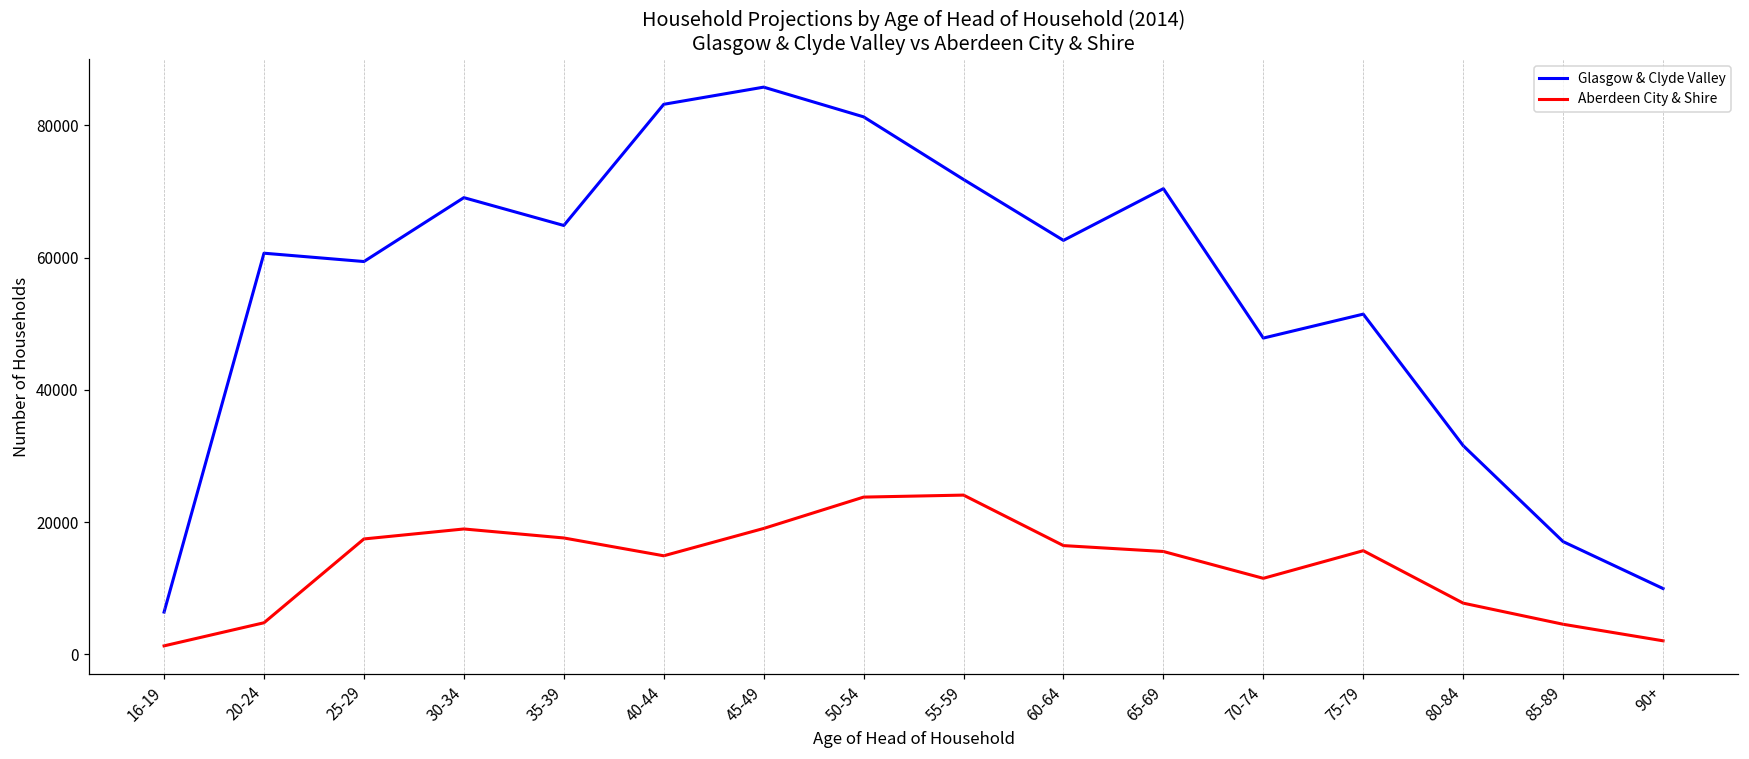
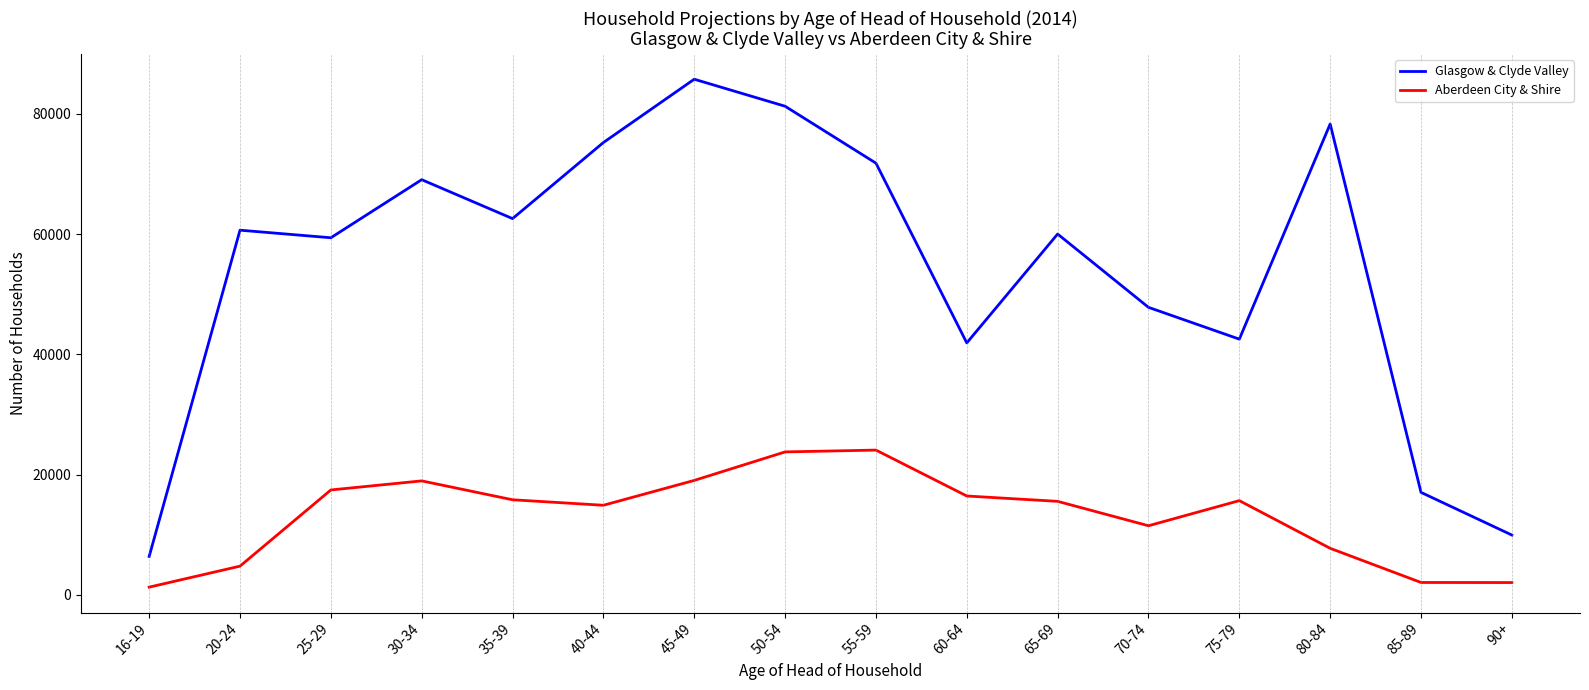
  {
    "Glasgow & Clyde Valley": {
      "16-19": 6000,
      "20-24": 61000,
      "25-29": 59000,
      "30-34": 69000,
-     "35-39": 65000,
-     "40-44": 83000,
+     "35-39": 63000,
+     "40-44": 75000,
      "45-49": 86000,
      "50-54": 81000,
      "55-59": 72000,
-     "60-64": 63000,
-     "65-69": 70000,
+     "60-64": 42000,
+     "65-69": 60000,
      "70-74": 48000,
-     "75-79": 51000,
-     "80-84": 32000,
+     "75-79": 43000,
+     "80-84": 78000,
      "85-89": 17000,
      "90+": 10000
    },
    "Aberdeen City & Shire": {
      "16-19": 1000,
      "20-24": 5000,
      "25-29": 17000,
      "30-34": 19000,
-     "35-39": 18000,
+     "35-39": 16000,
      "40-44": 15000,
      "45-49": 19000,
      "50-54": 24000,
      "55-59": 24000,
      "60-64": 16000,
      "65-69": 16000,
      "70-74": 11000,
      "75-79": 16000,
      "80-84": 8000,
-     "85-89": 5000,
+     "85-89": 2000,
      "90+": 2000
    }
  }
